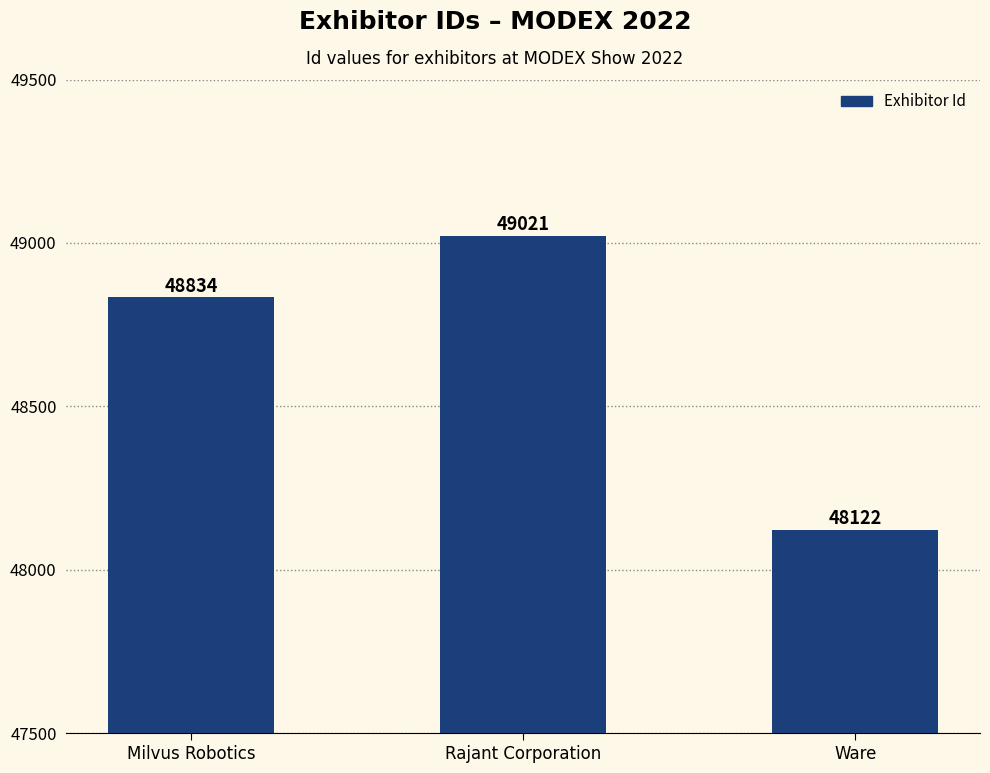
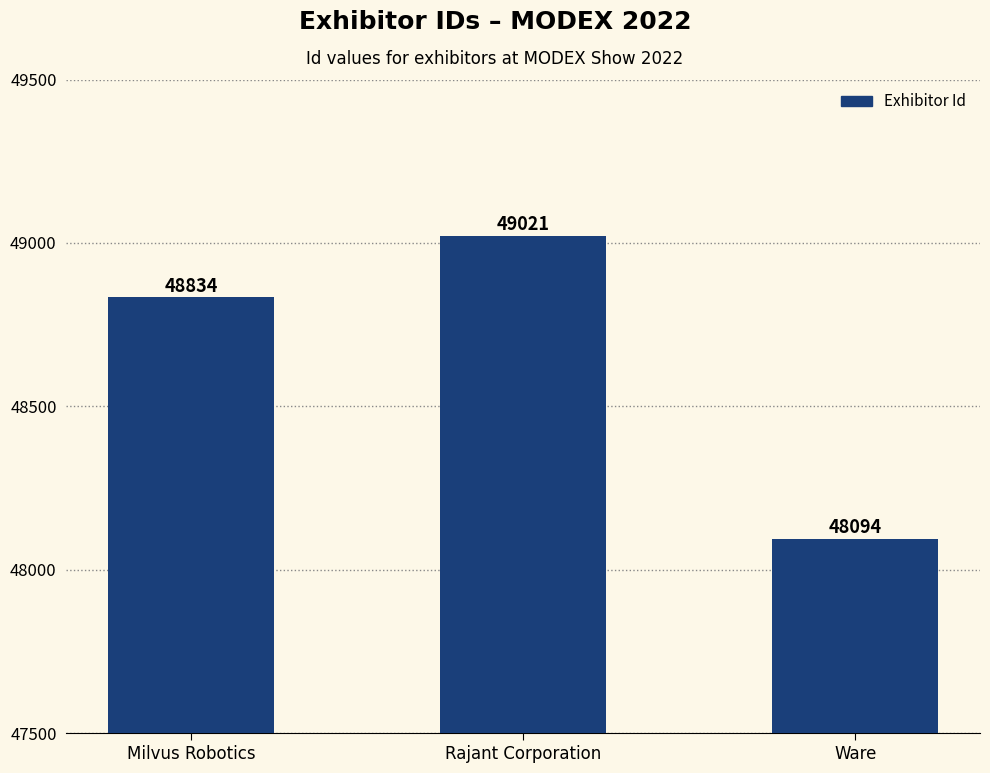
  {
    "Milvus Robotics": 48834,
    "Rajant Corporation": 49021,
-   "Ware": 48122
+   "Ware": 48094
  }
